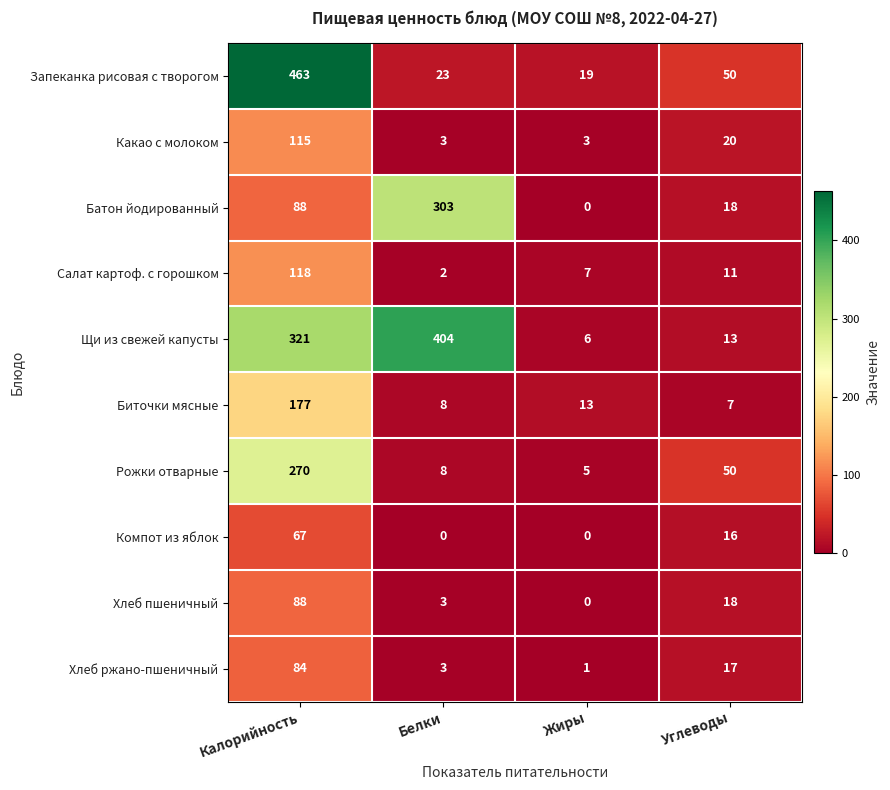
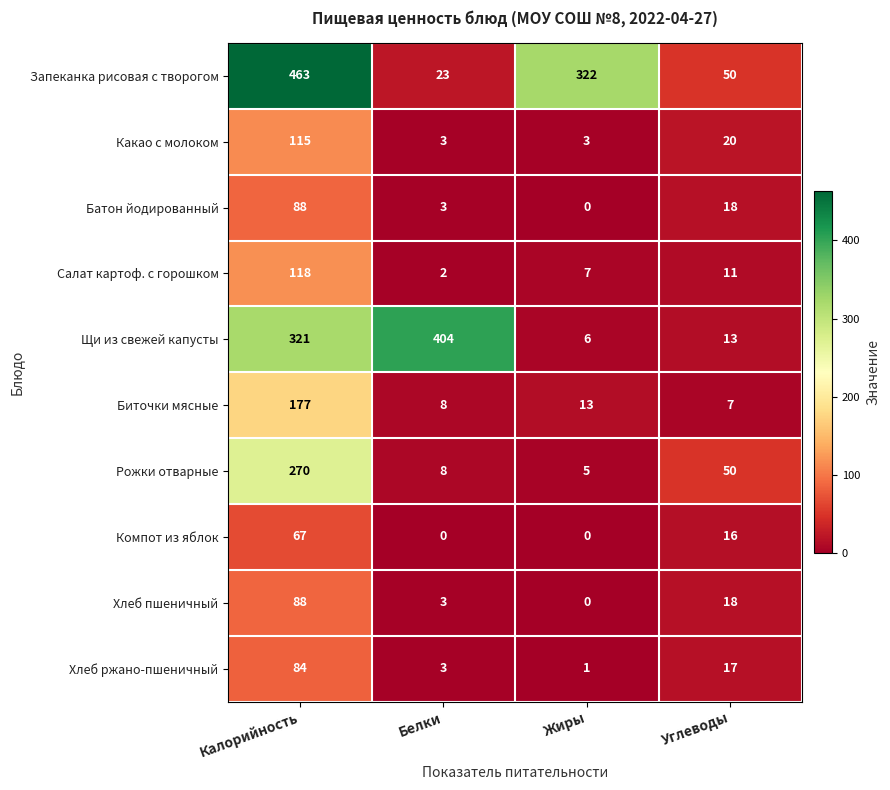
  {
    "Запеканка рисовая с творогом": {
      "Калорийность": 463,
      "Белки": 23,
-     "Жиры": 19,
+     "Жиры": 322,
      "Углеводы": 50
    },
    "Какао с молоком": {
      "Калорийность": 115,
      "Белки": 3,
      "Жиры": 3,
      "Углеводы": 20
    },
    "Батон йодированный": {
      "Калорийность": 88,
-     "Белки": 303,
+     "Белки": 3,
      "Жиры": 0,
      "Углеводы": 18
    },
    "Салат картоф. с горошком": {
      "Калорийность": 118,
      "Белки": 2,
      "Жиры": 7,
      "Углеводы": 11
    },
    "Щи из свежей капусты": {
      "Калорийность": 321,
      "Белки": 404,
      "Жиры": 6,
      "Углеводы": 13
    },
    "Биточки мясные": {
      "Калорийность": 177,
      "Белки": 8,
      "Жиры": 13,
      "Углеводы": 7
    },
    "Рожки отварные": {
      "Калорийность": 270,
      "Белки": 8,
      "Жиры": 5,
      "Углеводы": 50
    },
    "Компот из яблок": {
      "Калорийность": 67,
      "Белки": 0,
      "Жиры": 0,
      "Углеводы": 16
    },
    "Хлеб пшеничный": {
      "Калорийность": 88,
      "Белки": 3,
      "Жиры": 0,
      "Углеводы": 18
    },
    "Хлеб ржано-пшеничный": {
      "Калорийность": 84,
      "Белки": 3,
      "Жиры": 1,
      "Углеводы": 17
    }
  }
